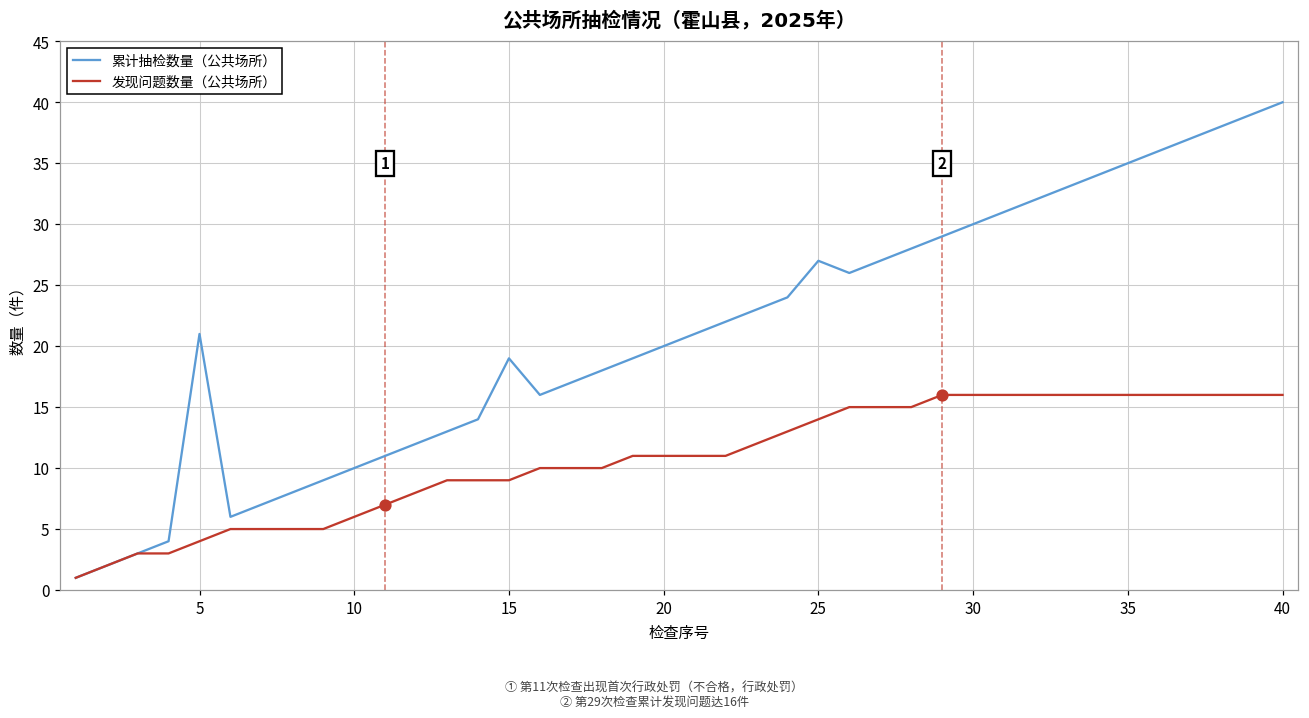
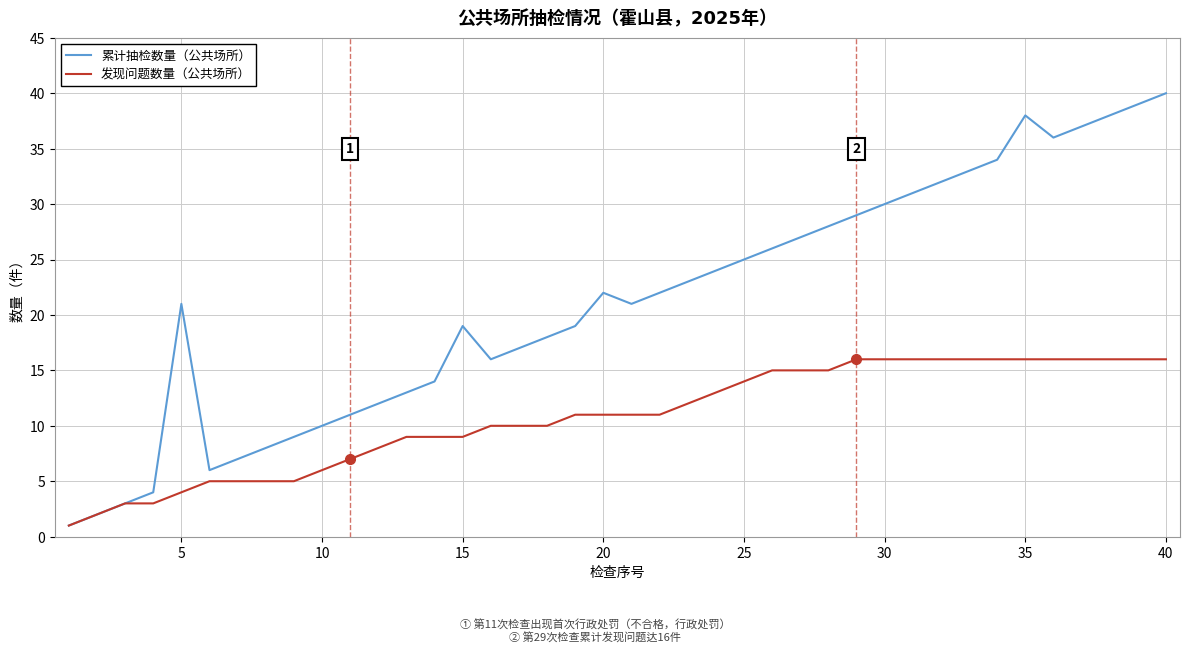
  {
    "累计抽检数量（公共场所）": {
      "5": 21,
      "10": 10,
      "15": 19,
-     "20": 20,
-     "25": 27,
+     "20": 22,
+     "25": 25,
      "30": 30,
-     "35": 35,
+     "35": 38,
      "40": 40
    }
  }
